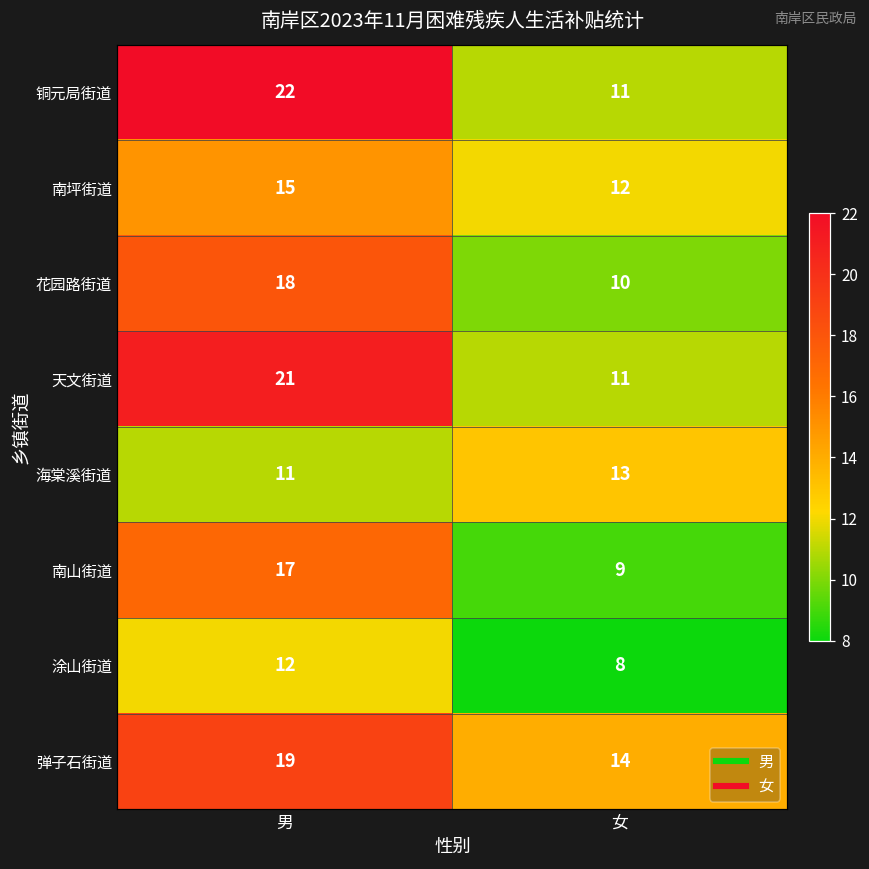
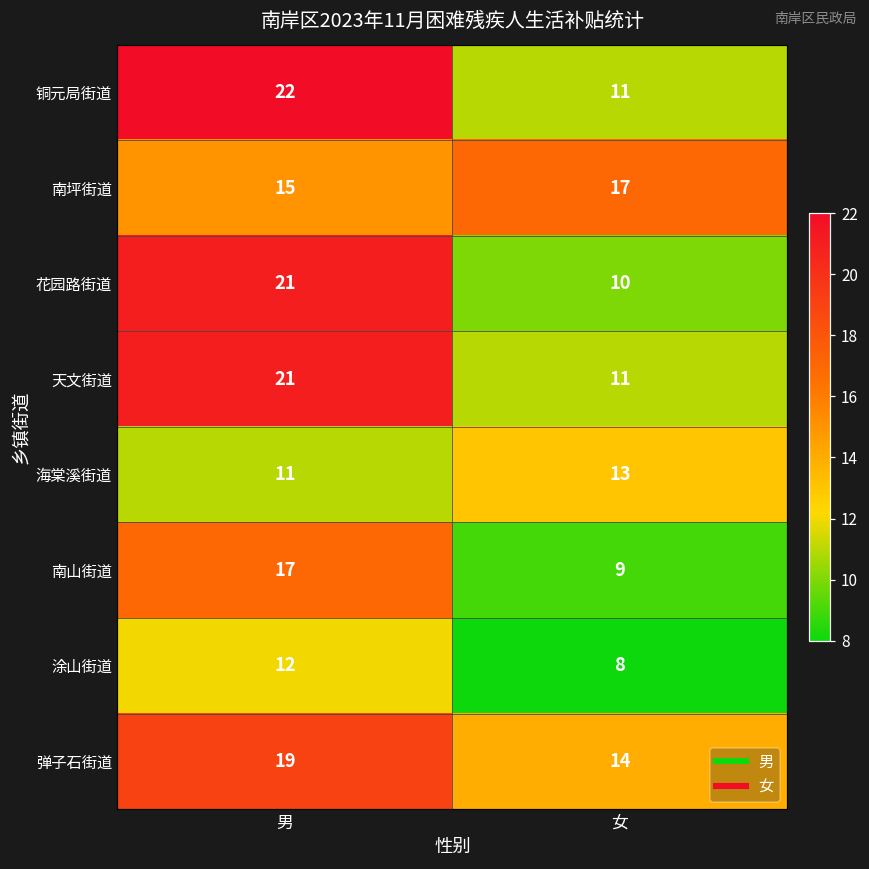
  {
    "铜元局街道": {
      "男": 22,
      "女": 11
    },
    "南坪街道": {
      "男": 15,
-     "女": 12
+     "女": 17
    },
    "花园路街道": {
-     "男": 18,
+     "男": 21,
      "女": 10
    },
    "天文街道": {
      "男": 21,
      "女": 11
    },
    "海棠溪街道": {
      "男": 11,
      "女": 13
    },
    "南山街道": {
      "男": 17,
      "女": 9
    },
    "涂山街道": {
      "男": 12,
      "女": 8
    },
    "弹子石街道": {
      "男": 19,
      "女": 14
    }
  }
